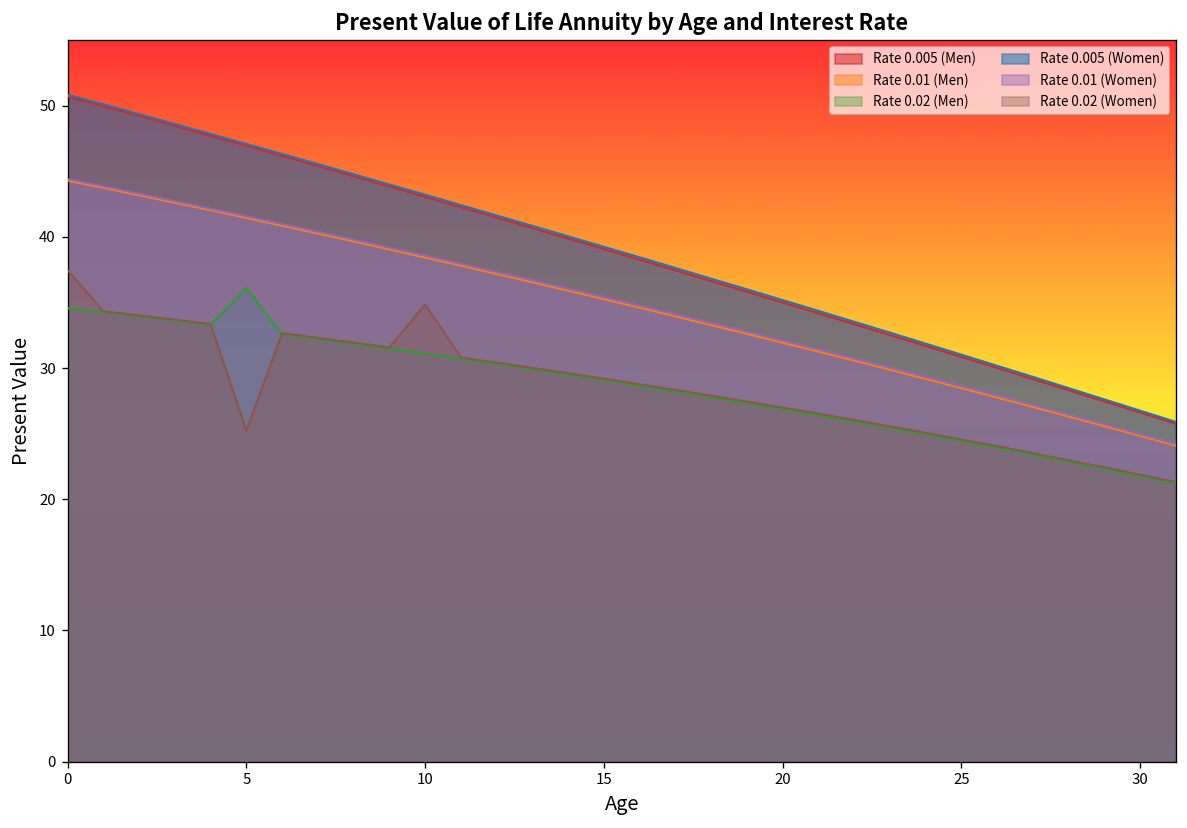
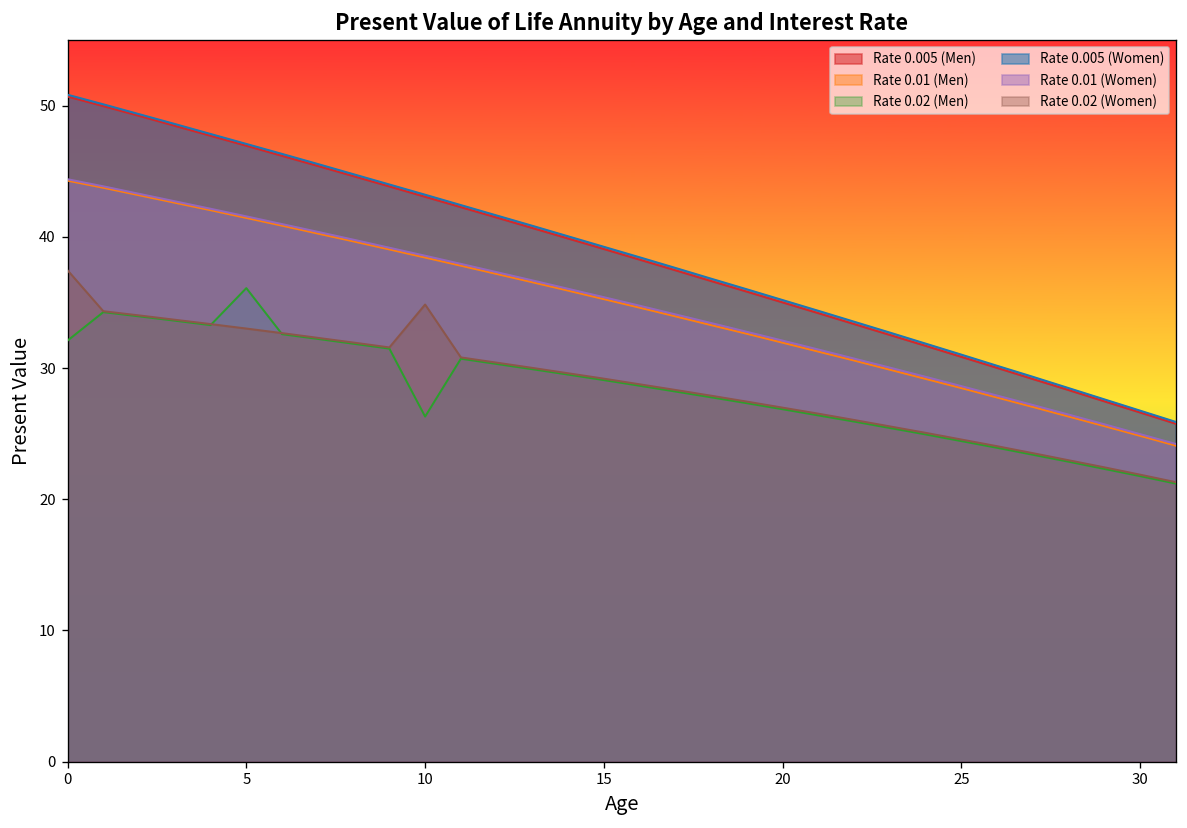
  {
    "Rate 0.02 (Men)": {
-     "0": 34.6,
+     "0": 32.1,
      "5": 36.1,
-     "10": 31.1
+     "10": 26.3
    },
    "Rate 0.02 (Women)": {
      "0": 37.5,
-     "5": 25.2,
+     "5": 33.0,
      "10": 34.8
    }
  }
